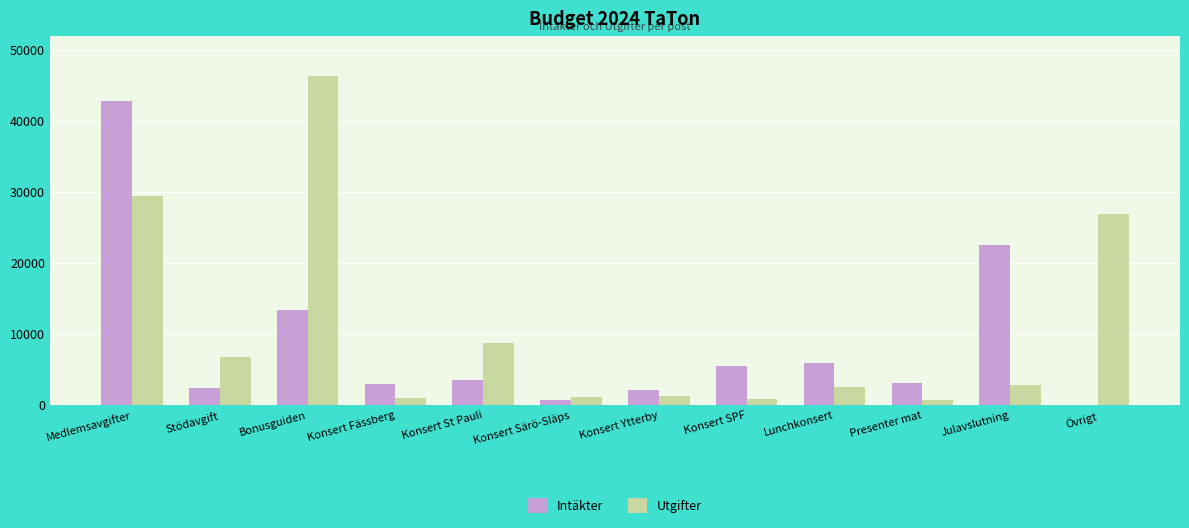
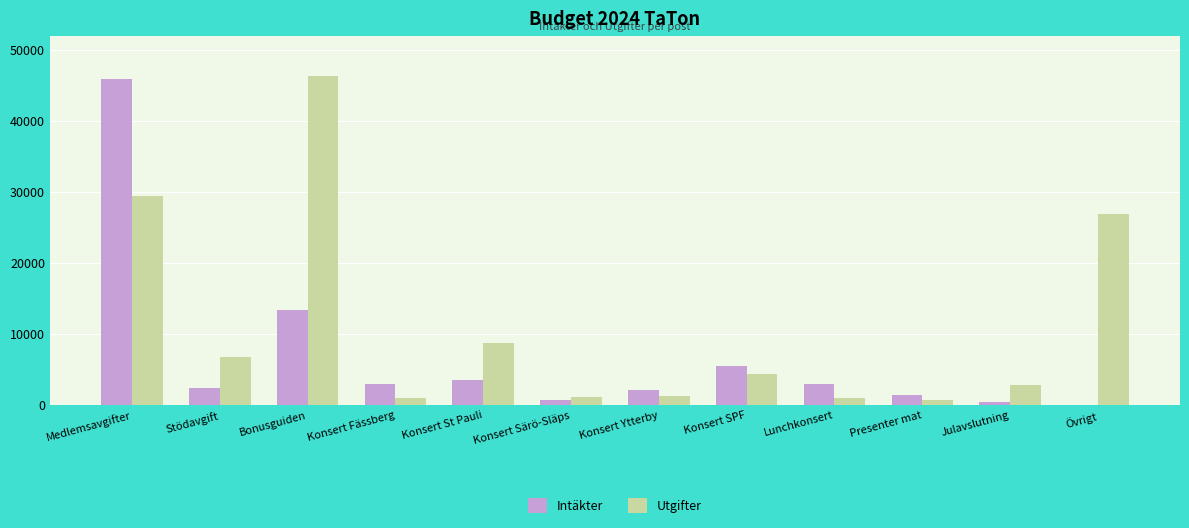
  {
    "Intäkter": {
-     "Medlemsavgifter": 43000,
+     "Medlemsavgifter": 46000,
      "Stödavgift": 2000,
      "Bonusguiden": 13000,
      "Konsert Fässberg": 3000,
      "Konsert St Pauli": 4000,
      "Konsert Särö-Släps": 1000,
      "Konsert Ytterby": 2000,
      "Konsert SPF": 6000,
-     "Lunchkonsert": 6000,
-     "Presenter mat": 3000,
-     "Julavslutning": 23000,
+     "Lunchkonsert": 3000,
+     "Presenter mat": 2000,
+     "Julavslutning": 0,
      "Övrigt": 0
    },
    "Utgifter": {
      "Medlemsavgifter": 29000,
      "Stödavgift": 7000,
      "Bonusguiden": 46000,
      "Konsert Fässberg": 1000,
      "Konsert St Pauli": 9000,
      "Konsert Särö-Släps": 1000,
      "Konsert Ytterby": 1000,
-     "Konsert SPF": 1000,
-     "Lunchkonsert": 3000,
+     "Konsert SPF": 4000,
+     "Lunchkonsert": 1000,
      "Presenter mat": 1000,
      "Julavslutning": 3000,
      "Övrigt": 27000
    }
  }
